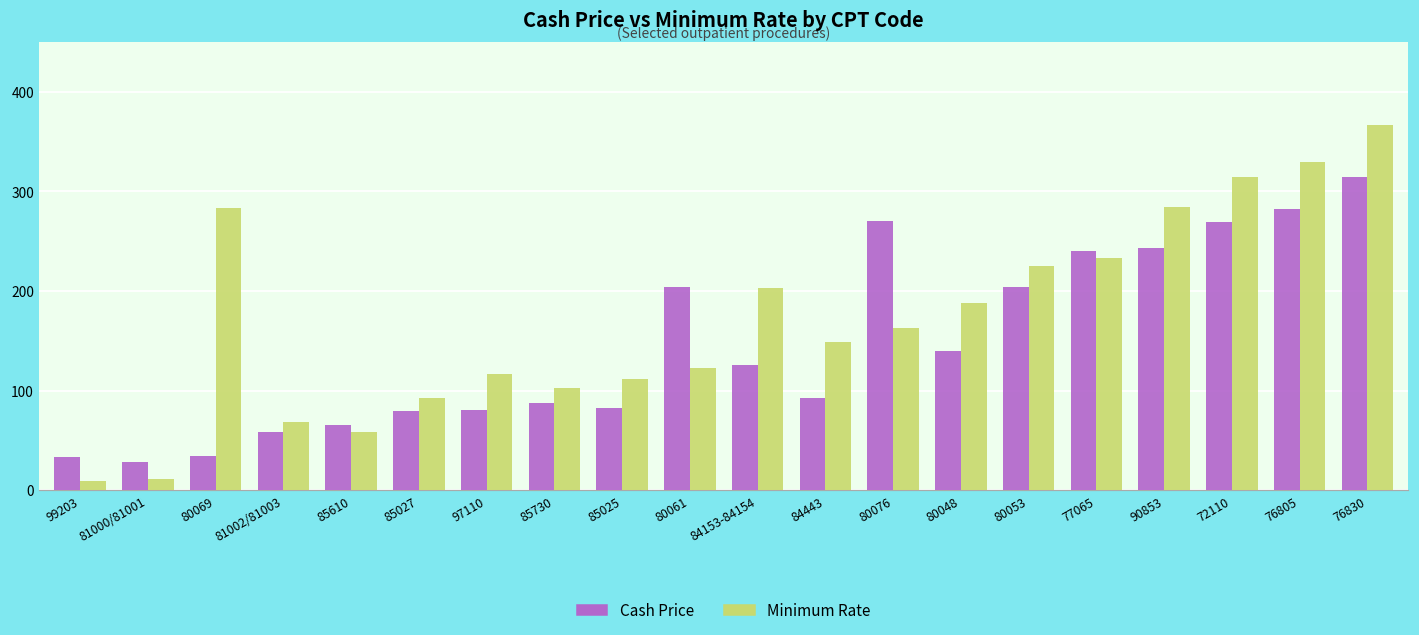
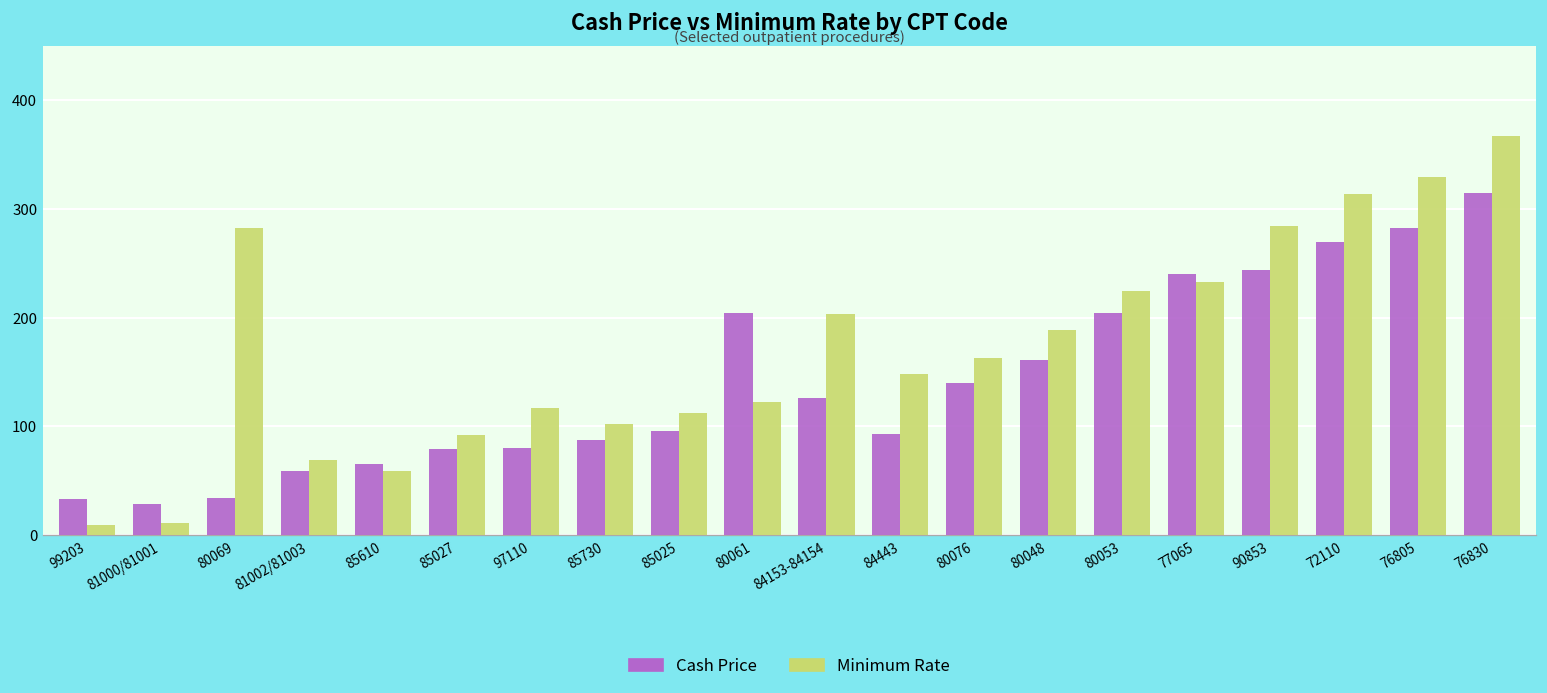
  {
    "Cash Price": {
      "99203": 30,
      "81000/81001": 30,
      "80069": 30,
      "81002/81003": 60,
      "85610": 70,
      "85027": 80,
      "97110": 80,
      "85730": 90,
-     "85025": 80,
+     "85025": 100,
      "80061": 200,
      "84153-84154": 130,
      "84443": 90,
-     "80076": 270,
-     "80048": 140,
+     "80076": 140,
+     "80048": 160,
      "80053": 200,
      "77065": 240,
      "90853": 240,
      "72110": 270,
      "76805": 280,
      "76830": 310
    },
    "Minimum Rate": {
      "99203": 10,
      "81000/81001": 10,
      "80069": 280,
      "81002/81003": 70,
      "85610": 60,
      "85027": 90,
      "97110": 120,
      "85730": 100,
      "85025": 110,
      "80061": 120,
      "84153-84154": 200,
      "84443": 150,
      "80076": 160,
      "80048": 190,
      "80053": 220,
      "77065": 230,
      "90853": 280,
      "72110": 310,
      "76805": 330,
      "76830": 370
    }
  }
